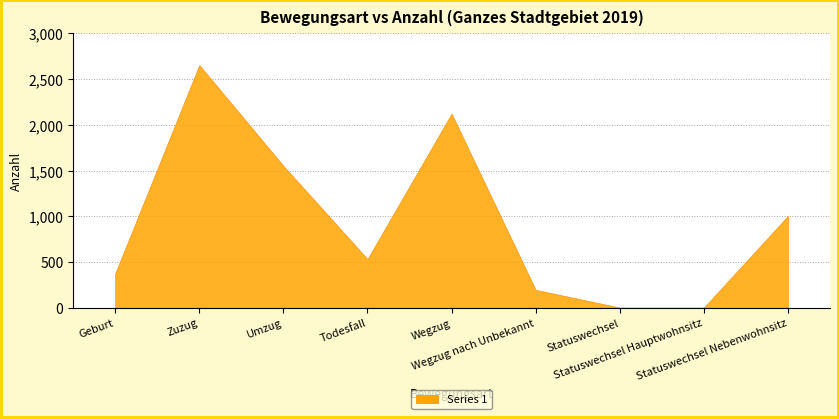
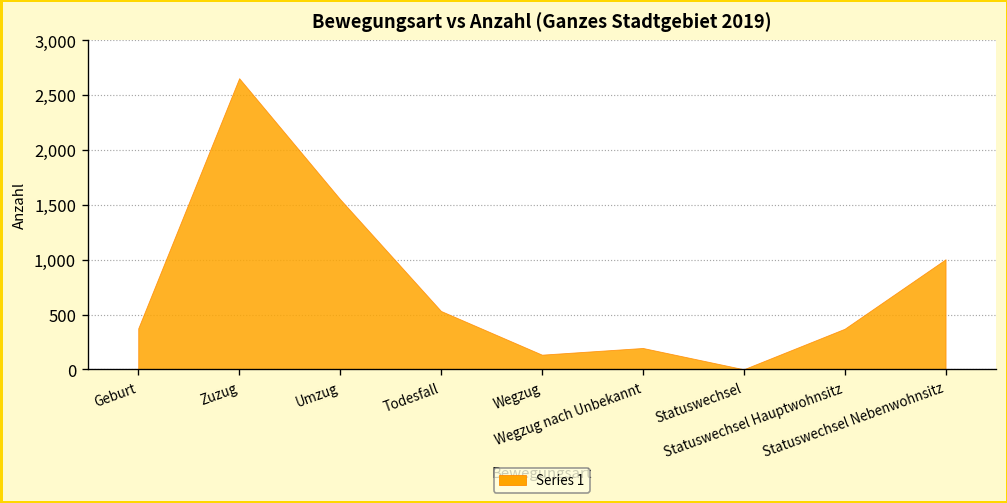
  {
    "Geburt": "400",
    "Zuzug": "2,700",
    "Umzug": "1,600",
    "Todesfall": "500",
-   "Wegzug": "2,100",
+   "Wegzug": "100",
    "Wegzug nach Unbekannt": "200",
-   "Statuswechsel Hauptwohnsitz": "0",
+   "Statuswechsel Hauptwohnsitz": "400",
    "Statuswechsel Nebenwohnsitz": "1,000"
  }
